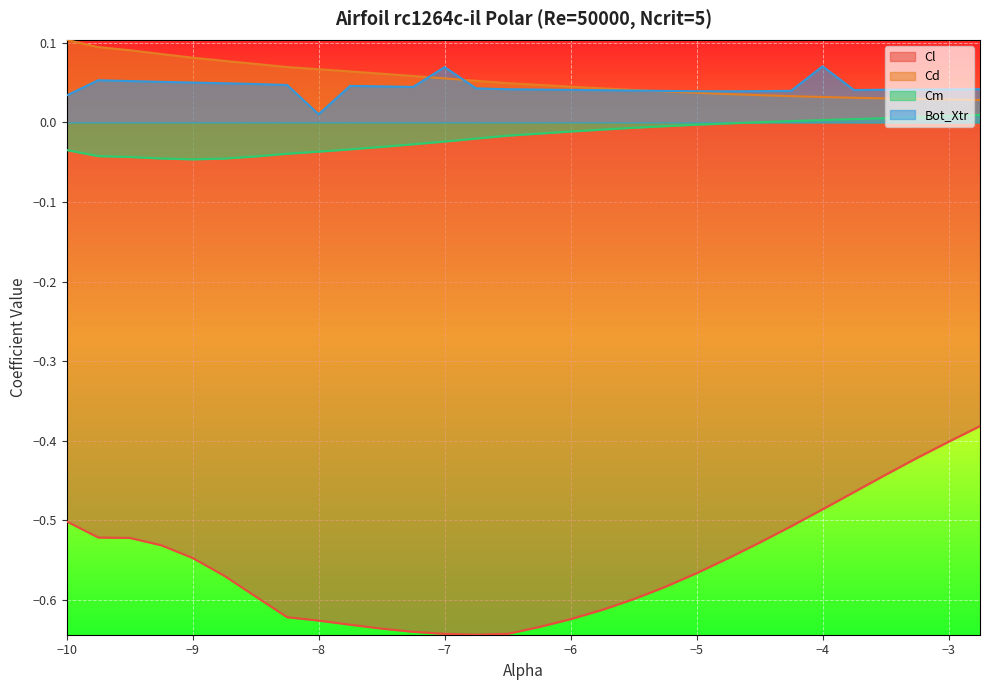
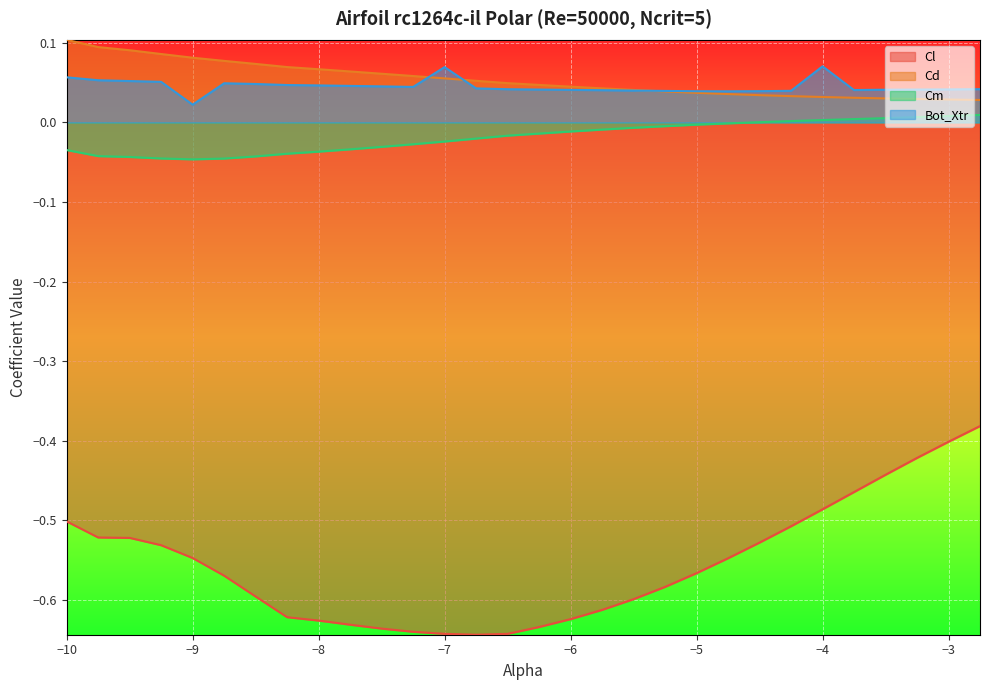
  {
    "Bot_Xtr": {
-     "−10": 0.03,
-     "−9": 0.05,
-     "−8": 0.01,
+     "−10": 0.06,
+     "−9": 0.02,
+     "−8": 0.05,
      "−7": 0.07,
      "−6": 0.04,
      "−4": 0.07
    }
  }
